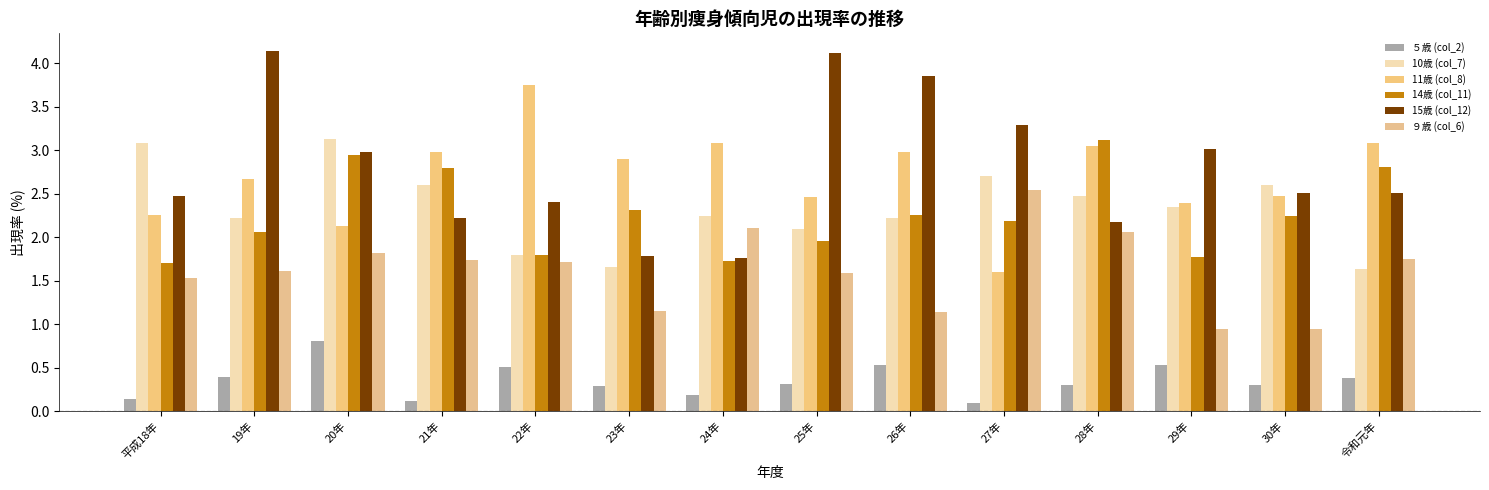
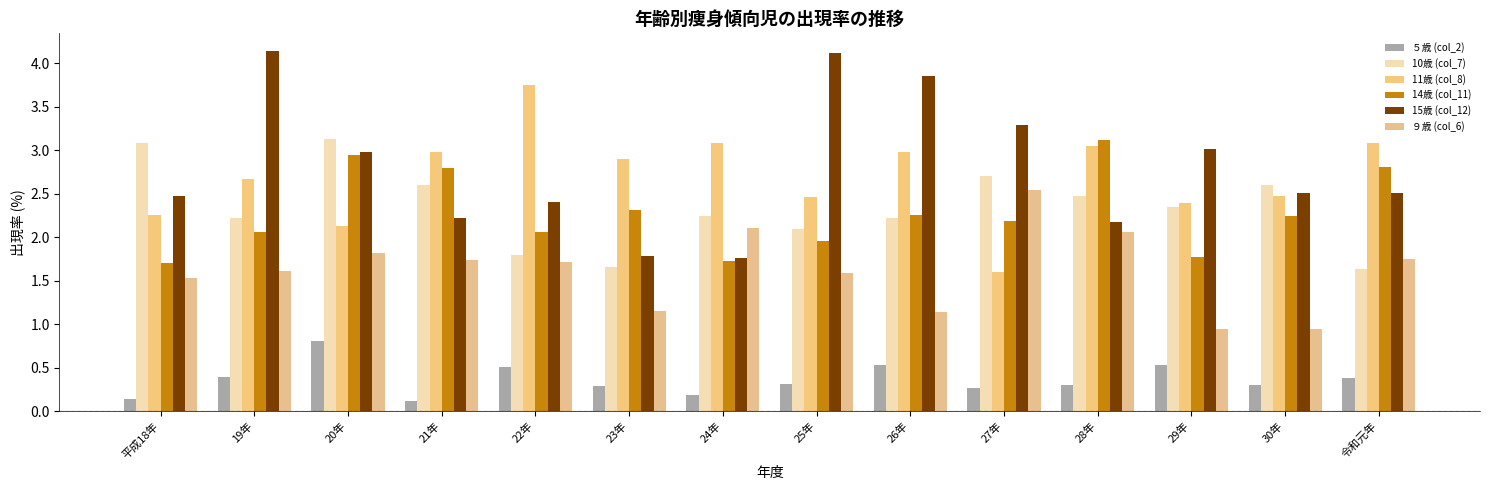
  {
    "５歳 (col_2)": {
      "平成18年": 0.1,
      "19年": 0.4,
      "20年": 0.8,
      "21年": 0.1,
      "22年": 0.5,
      "23年": 0.3,
      "24年": 0.2,
      "25年": 0.3,
      "26年": 0.5,
-     "27年": 0.1,
+     "27年": 0.3,
      "28年": 0.3,
      "29年": 0.5,
      "30年": 0.3,
      "令和元年": 0.4
    },
    "14歳 (col_11)": {
      "平成18年": 1.7,
      "19年": 2.1,
      "20年": 3.0,
      "21年": 2.8,
-     "22年": 1.8,
+     "22年": 2.1,
      "23年": 2.3,
      "24年": 1.7,
      "25年": 2.0,
      "26年": 2.3,
      "27年": 2.2,
      "28年": 3.1,
      "29年": 1.8,
      "30年": 2.3,
      "令和元年": 2.8
    },
    "15歳 (col_12)": {
      "平成18年": 2.5,
      "19年": 4.1,
      "20年": 3.0,
      "21年": 2.2,
      "22年": 2.4,
      "23年": 1.8,
      "24年": 1.8,
      "25年": 4.1,
      "26年": 3.9,
      "27年": 3.3,
      "28年": 2.2,
      "29年": 3.0,
      "30年": 2.5,
      "令和元年": 2.5
    }
  }
